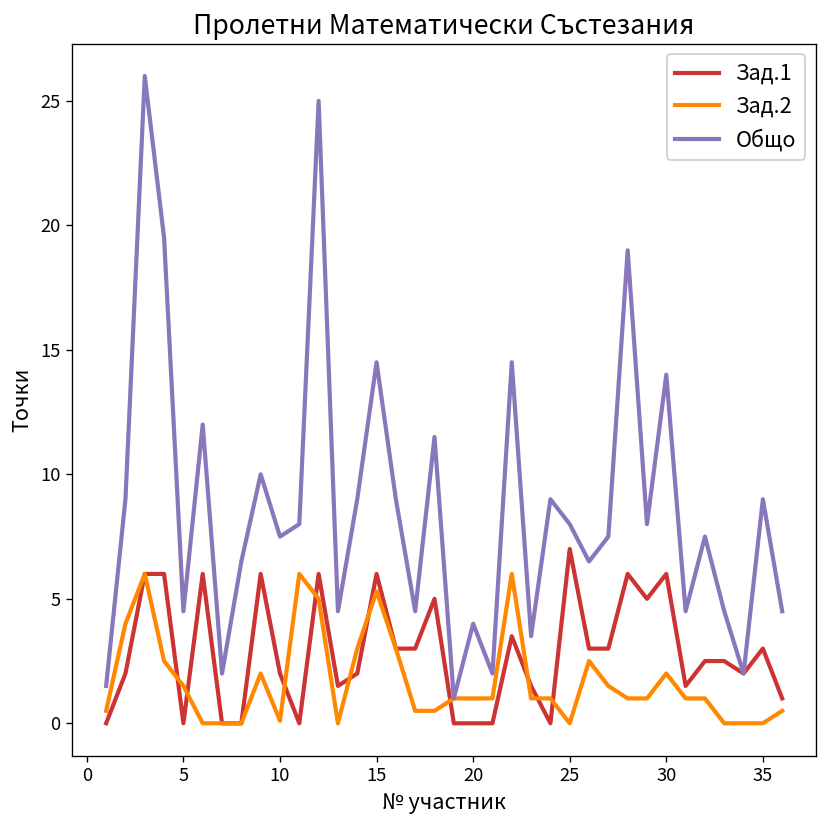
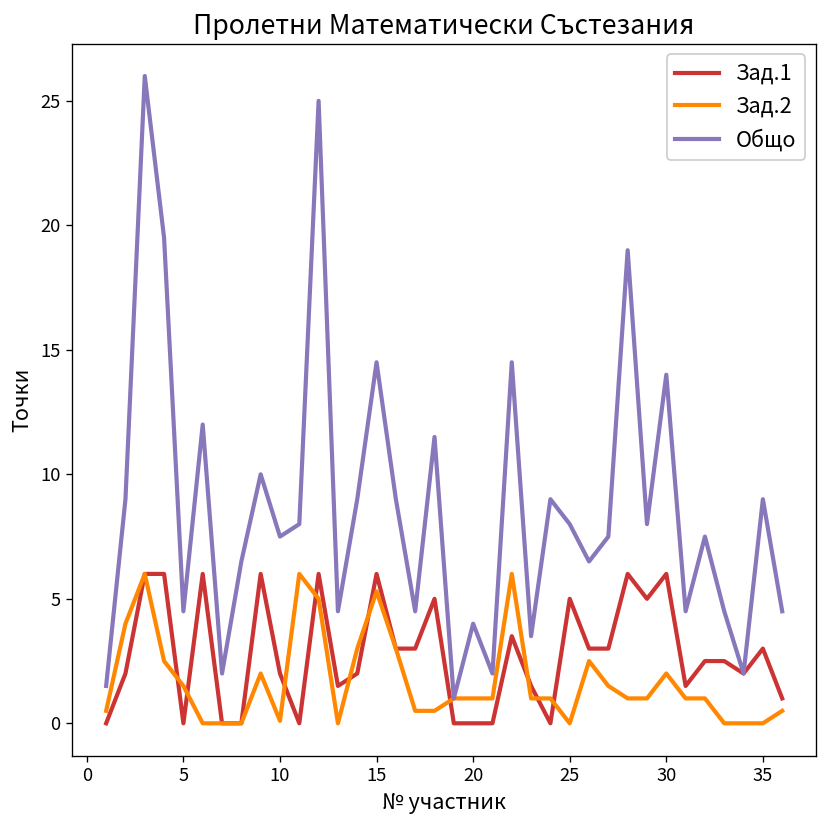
  {
    "Зад.1": {
      "5": 0,
      "10": 2,
      "15": 6,
      "20": 0,
-     "25": 7,
+     "25": 5,
      "30": 6,
      "35": 3
    },
    "Зад.2": {
      "5": 1.5,
      "10": 0,
      "15": 5.3,
      "20": 1,
      "25": 0,
      "30": 2,
      "35": 0
    },
    "Общо": {
      "5": 4.5,
      "10": 7.5,
      "15": 14.5,
      "20": 4,
      "25": 8,
      "30": 14,
      "35": 9
    }
  }
